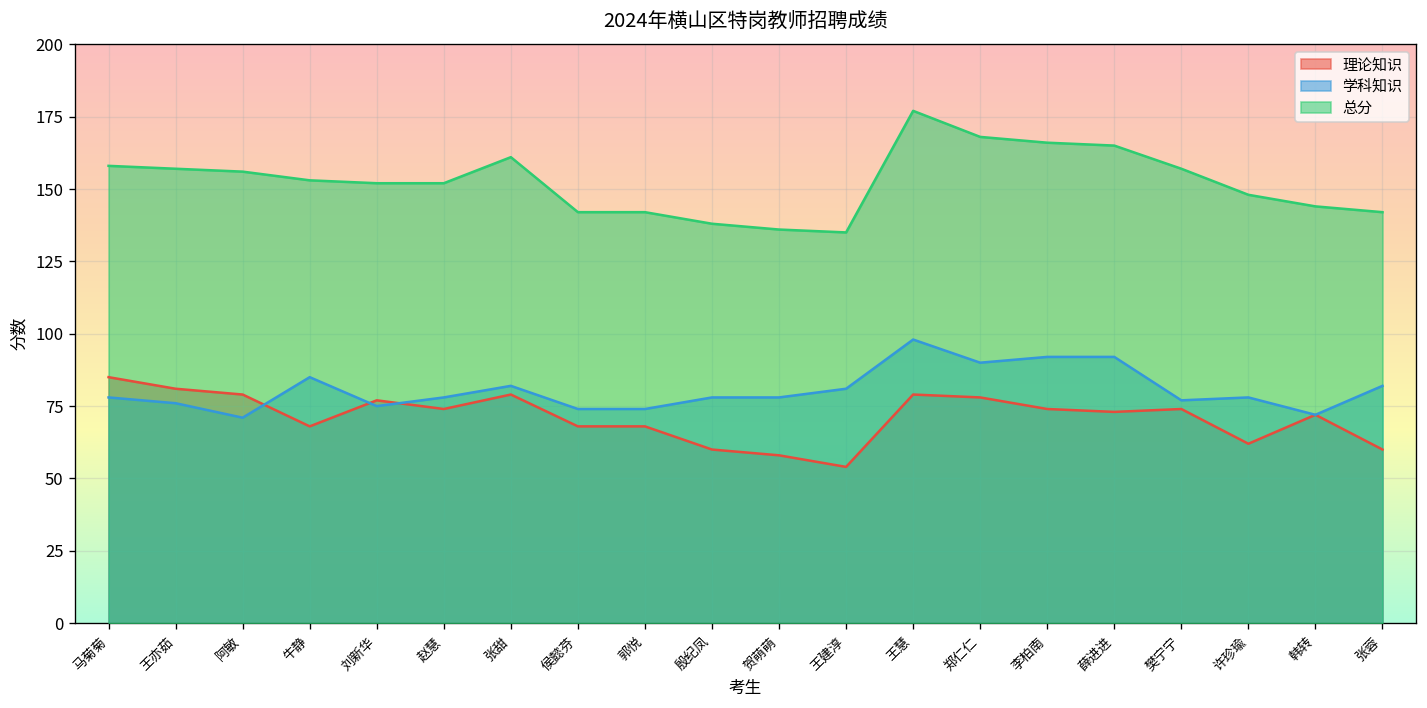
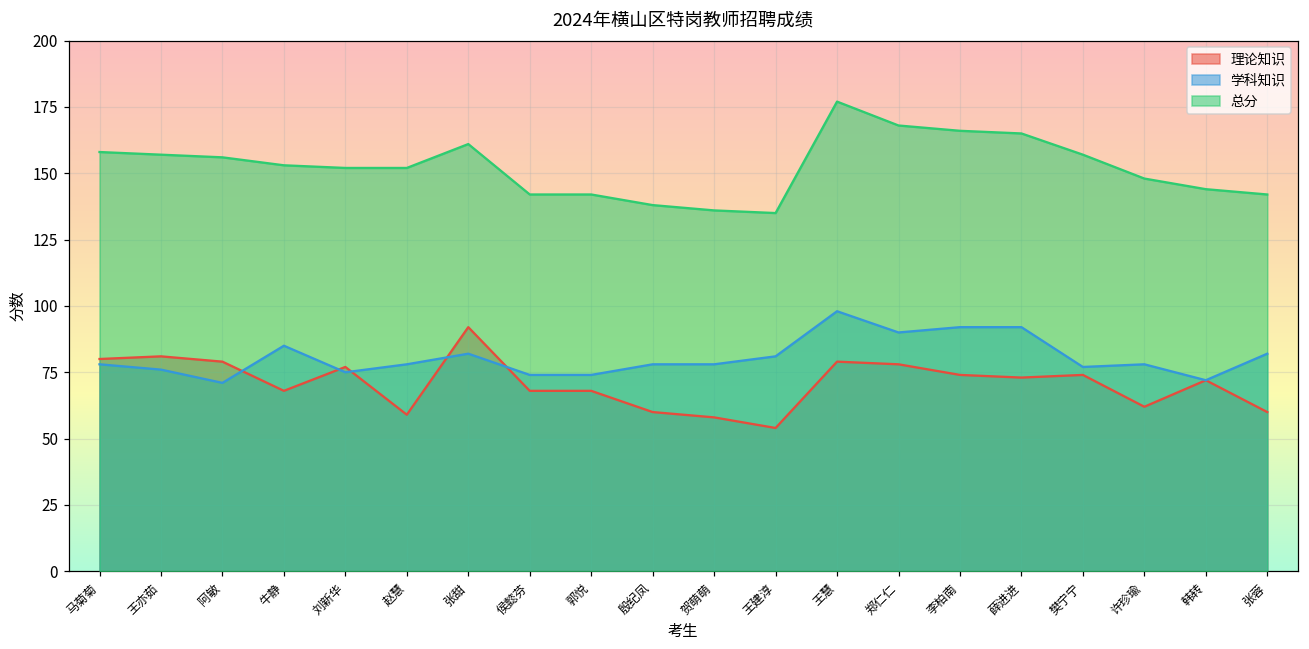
  {
    "理论知识": {
-     "马菊菊": 85,
+     "马菊菊": 80,
      "王亦茹": 81,
      "阿敏": 79,
      "牛静": 68,
      "刘新华": 77,
-     "赵慧": 74,
-     "张甜": 79,
+     "赵慧": 59,
+     "张甜": 92,
      "侯懿芬": 68,
      "郭悦": 68,
      "殷纪凤": 60,
      "贺萌萌": 58,
      "王建淳": 54,
      "王慧": 79,
      "郑仁仁": 78,
      "李柏南": 74,
      "薛进进": 73,
      "樊宁宁": 74,
      "许珍瑜": 62,
      "张蓉": 60
    },
    "学科知识": {
      "马菊菊": 78,
      "王亦茹": 76,
      "阿敏": 71,
      "牛静": 85,
      "刘新华": 75,
      "赵慧": 78,
      "张甜": 82,
      "侯懿芬": 74,
      "郭悦": 74,
      "殷纪凤": 78,
      "贺萌萌": 78,
      "王建淳": 81,
      "王慧": 98,
      "郑仁仁": 90,
      "李柏南": 92,
      "薛进进": 92,
      "樊宁宁": 77,
      "许珍瑜": 78,
      "张蓉": 82
    },
    "总分": {
      "马菊菊": 158,
      "王亦茹": 157,
      "阿敏": 156,
      "牛静": 153,
      "刘新华": 152,
      "赵慧": 152,
      "张甜": 161,
      "侯懿芬": 142,
      "郭悦": 142,
      "殷纪凤": 138,
      "贺萌萌": 136,
      "王建淳": 135,
      "王慧": 177,
      "郑仁仁": 168,
      "李柏南": 166,
      "薛进进": 165,
      "樊宁宁": 157,
      "许珍瑜": 148,
      "韩转": 144,
      "张蓉": 142
    }
  }
